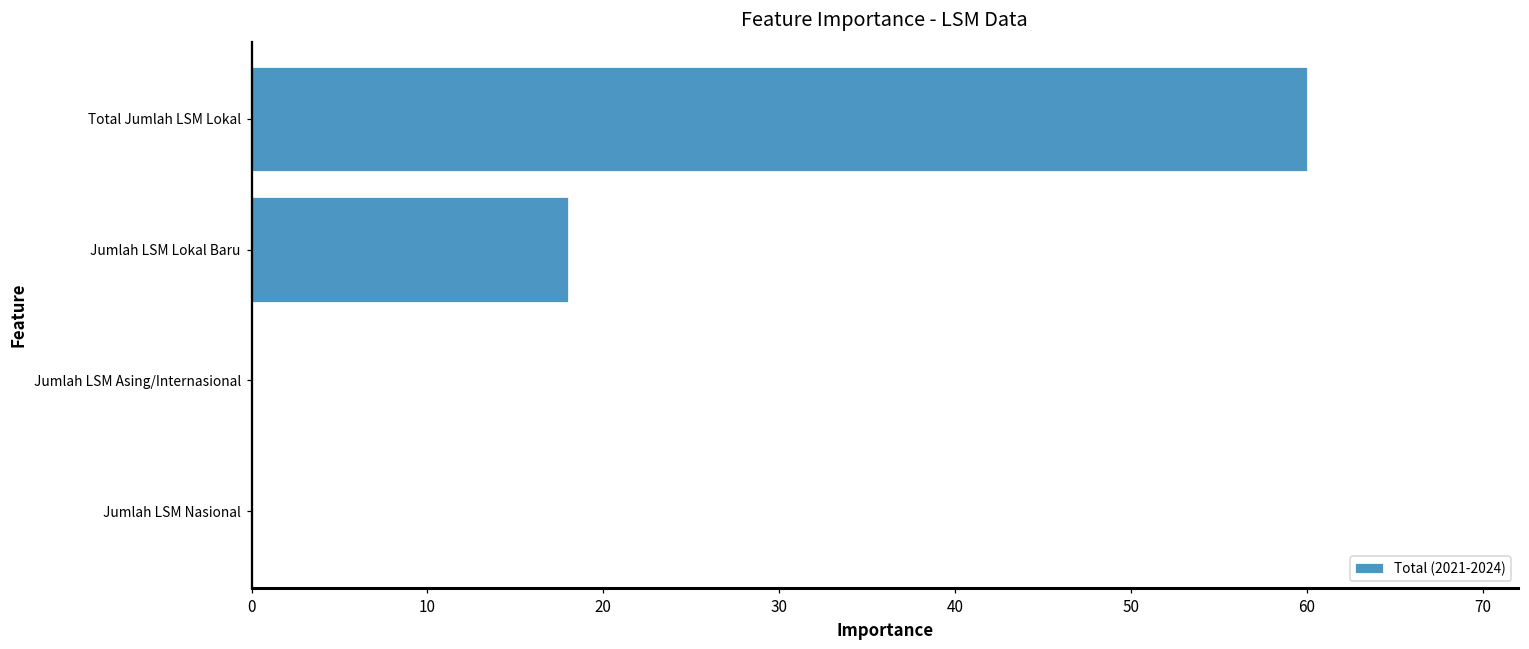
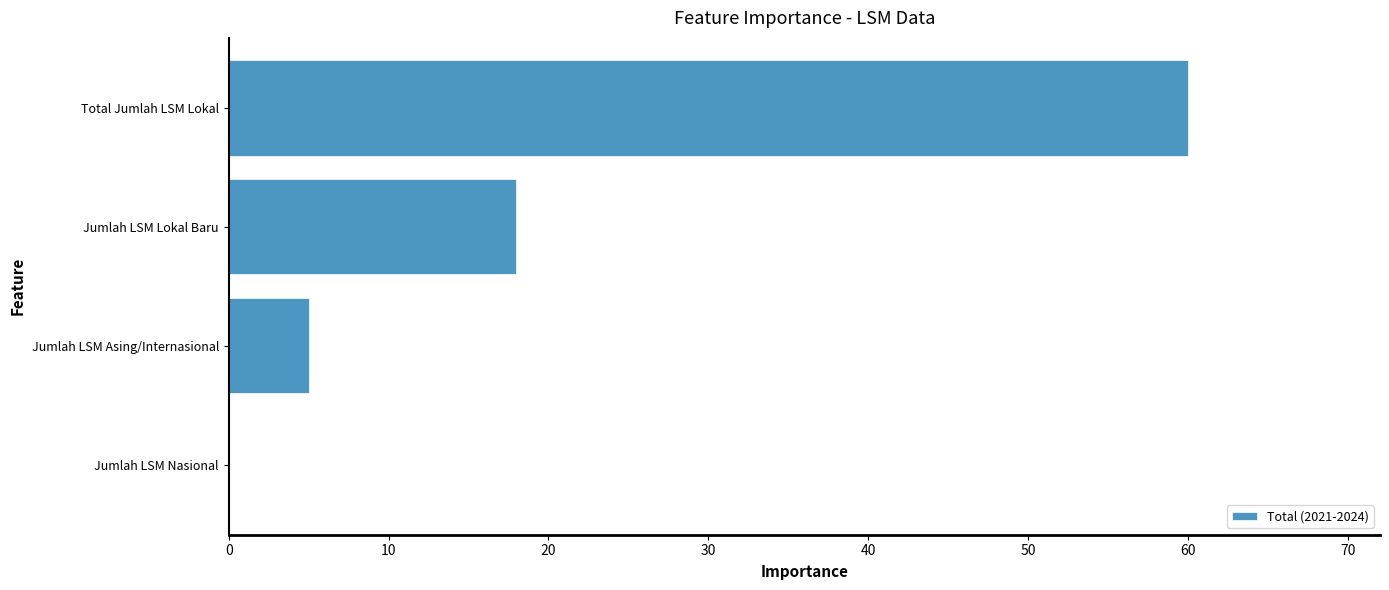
  {
    "Total Jumlah LSM Lokal": 60,
    "Jumlah LSM Lokal Baru": 18,
-   "Jumlah LSM Asing/Internasional": 0,
+   "Jumlah LSM Asing/Internasional": 5,
    "Jumlah LSM Nasional": 0
  }
